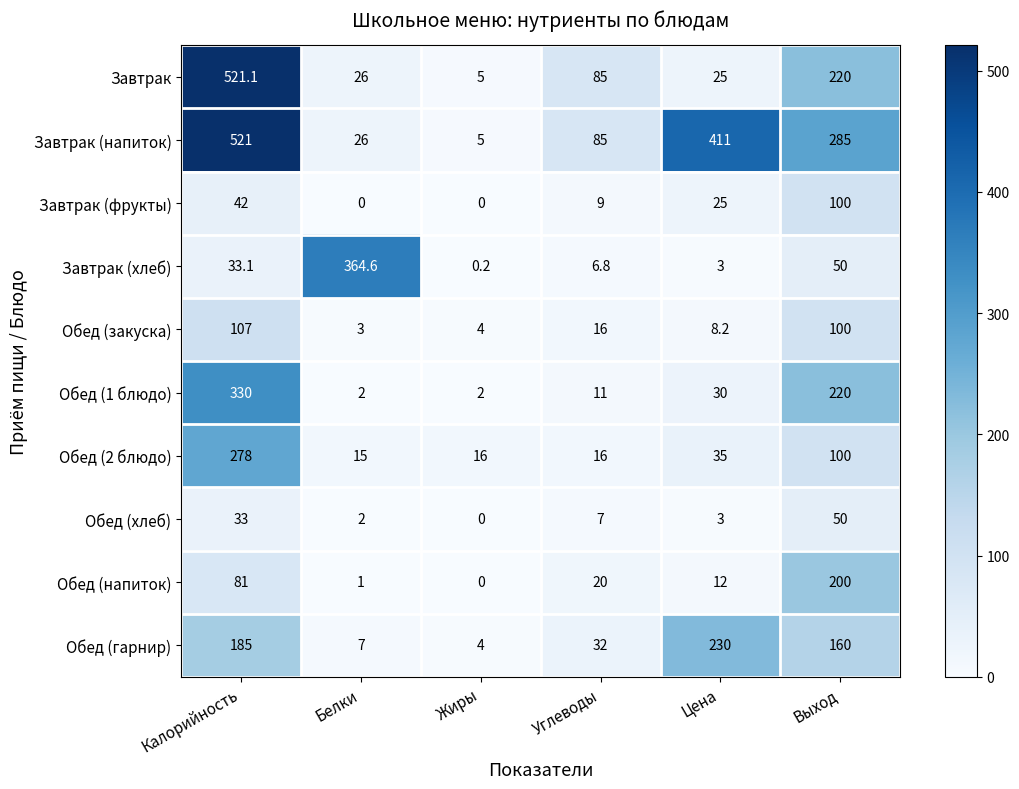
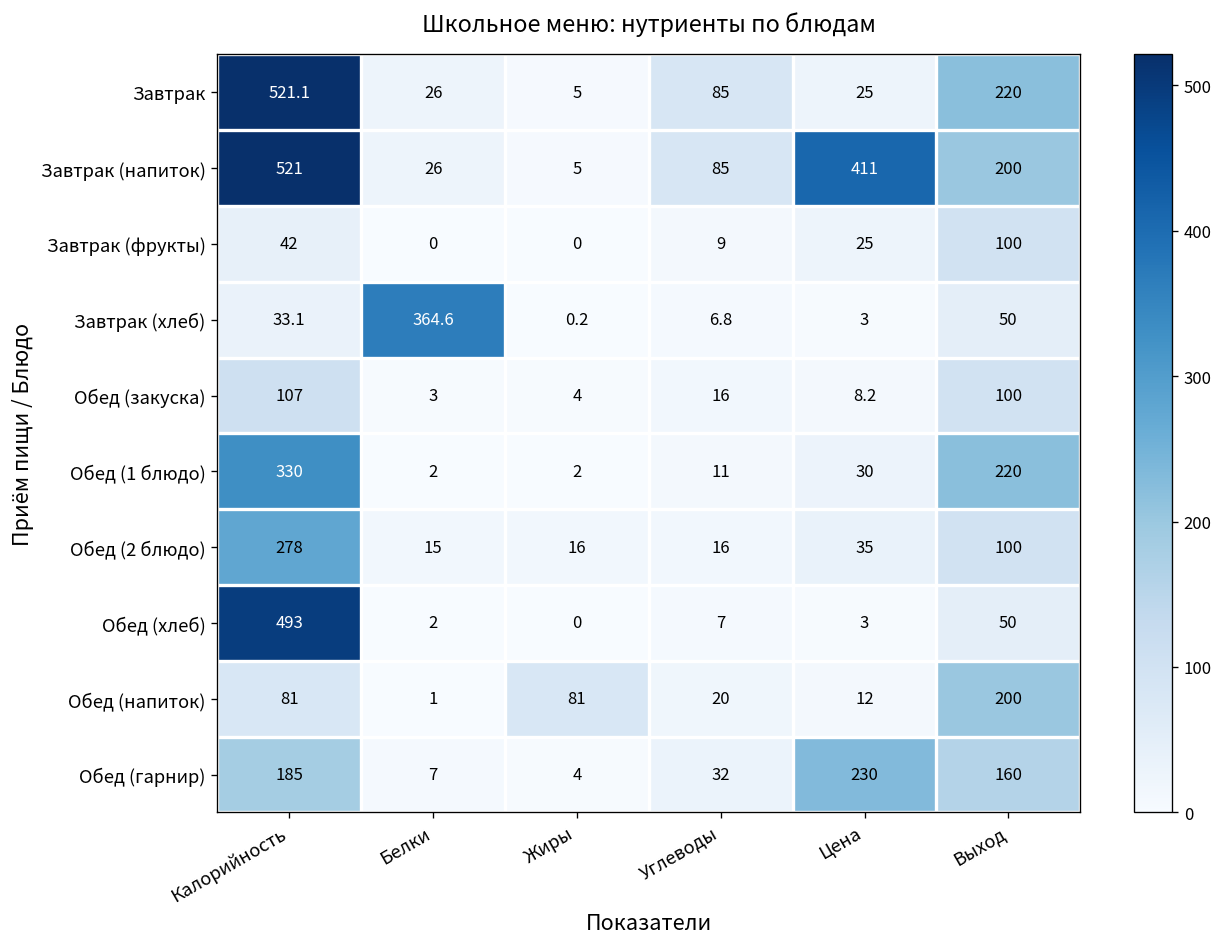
  {
    "Завтрак": {
      "Калорийность": 521.1,
      "Белки": 26,
      "Жиры": 5,
      "Углеводы": 85,
      "Цена": 25,
      "Выход": 220
    },
    "Завтрак (напиток)": {
      "Калорийность": 521,
      "Белки": 26,
      "Жиры": 5,
      "Углеводы": 85,
      "Цена": 411,
-     "Выход": 285
+     "Выход": 200
    },
    "Завтрак (фрукты)": {
      "Калорийность": 42,
      "Белки": 0,
      "Жиры": 0,
      "Углеводы": 9,
      "Цена": 25,
      "Выход": 100
    },
    "Завтрак (хлеб)": {
      "Калорийность": 33.1,
      "Белки": 364.6,
      "Жиры": 0.2,
      "Углеводы": 6.8,
      "Цена": 3,
      "Выход": 50
    },
    "Обед (закуска)": {
      "Калорийность": 107,
      "Белки": 3,
      "Жиры": 4,
      "Углеводы": 16,
      "Цена": 8.2,
      "Выход": 100
    },
    "Обед (1 блюдо)": {
      "Калорийность": 330,
      "Белки": 2,
      "Жиры": 2,
      "Углеводы": 11,
      "Цена": 30,
      "Выход": 220
    },
    "Обед (2 блюдо)": {
      "Калорийность": 278,
      "Белки": 15,
      "Жиры": 16,
      "Углеводы": 16,
      "Цена": 35,
      "Выход": 100
    },
    "Обед (хлеб)": {
-     "Калорийность": 33,
+     "Калорийность": 493,
      "Белки": 2,
      "Жиры": 0,
      "Углеводы": 7,
      "Цена": 3,
      "Выход": 50
    },
    "Обед (напиток)": {
      "Калорийность": 81,
      "Белки": 1,
-     "Жиры": 0,
+     "Жиры": 81,
      "Углеводы": 20,
      "Цена": 12,
      "Выход": 200
    },
    "Обед (гарнир)": {
      "Калорийность": 185,
      "Белки": 7,
      "Жиры": 4,
      "Углеводы": 32,
      "Цена": 230,
      "Выход": 160
    }
  }
